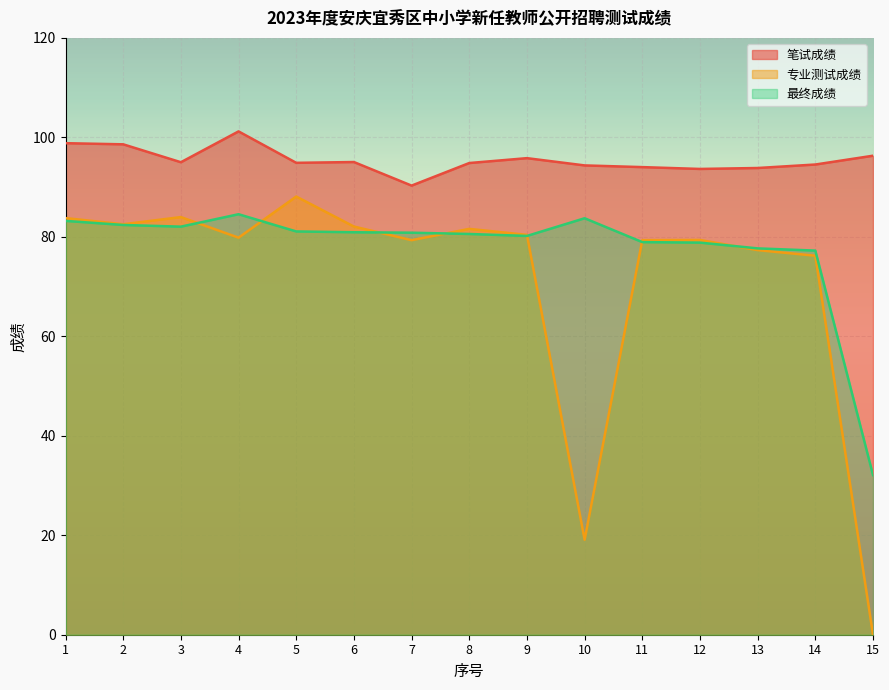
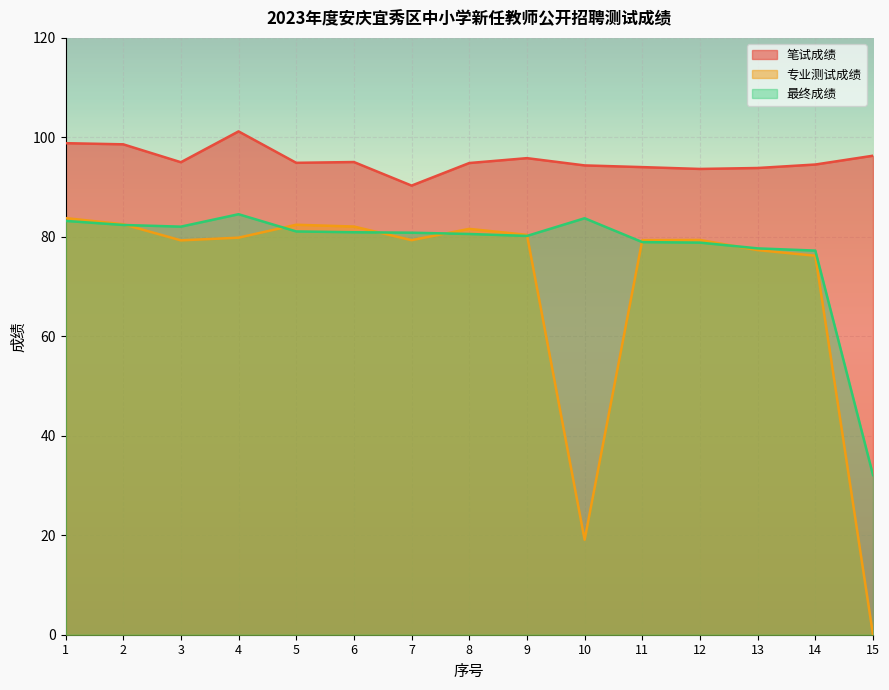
  {
    "笔试成绩": {
      "1": 99,
      "2": 99,
      "3": 95,
      "4": 101,
      "5": 95,
      "6": 95,
      "7": 90,
      "8": 95,
      "9": 96,
      "10": 94,
      "11": 94,
      "12": 94,
      "13": 94,
      "14": 95,
      "15": 96
    },
    "专业测试成绩": {
      "1": 84,
-     "3": 84,
+     "3": 79,
      "4": 80,
-     "5": 88,
+     "5": 82,
      "6": 82,
      "7": 79,
      "8": 82,
      "10": 19,
      "12": 79,
      "14": 76,
      "15": 0
    },
    "最终成绩": {
      "1": 83,
      "3": 82,
      "4": 85,
      "5": 81,
      "6": 81,
      "7": 81,
      "8": 81,
      "10": 84,
      "12": 79,
      "14": 77,
      "15": 32
    }
  }
